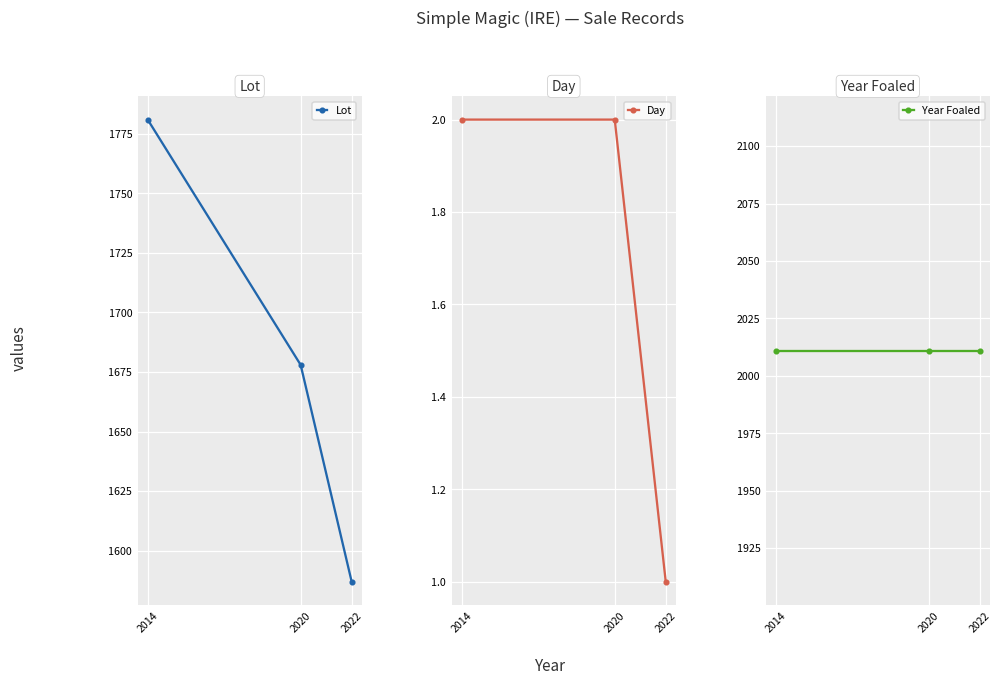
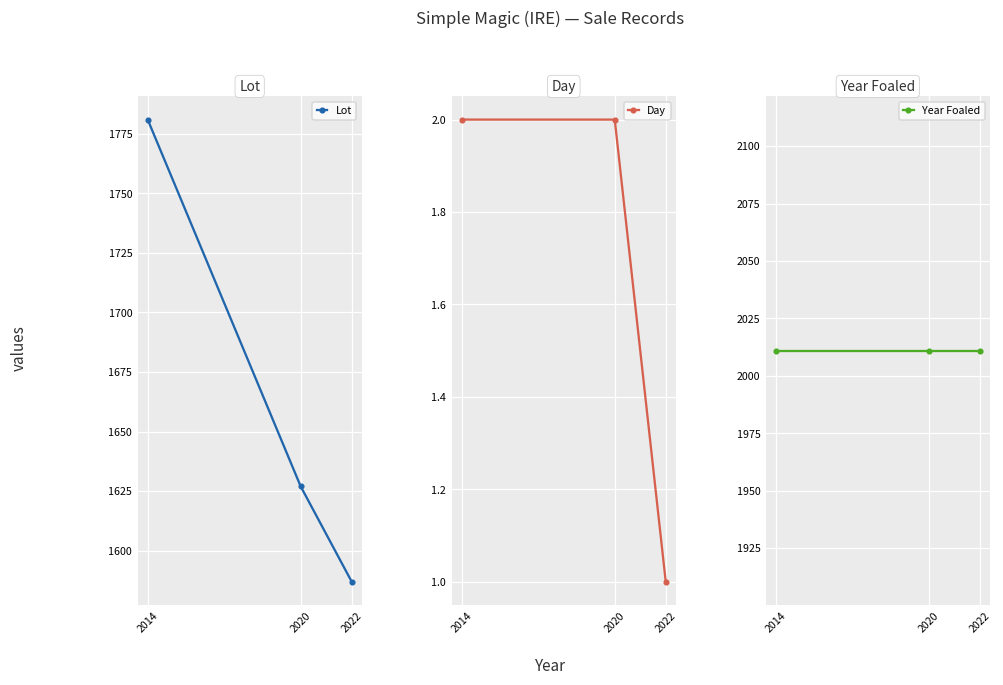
  {
    "Lot": {
      "2014": 1781,
-     "2020": 1678,
+     "2020": 1627,
      "2022": 1587
    },
    "Day": {
      "2014": 2.00,
      "2020": 2.00,
      "2022": 1.00
    },
    "Year Foaled": {
      "2014": 2011,
      "2020": 2011,
      "2022": 2011
    }
  }
